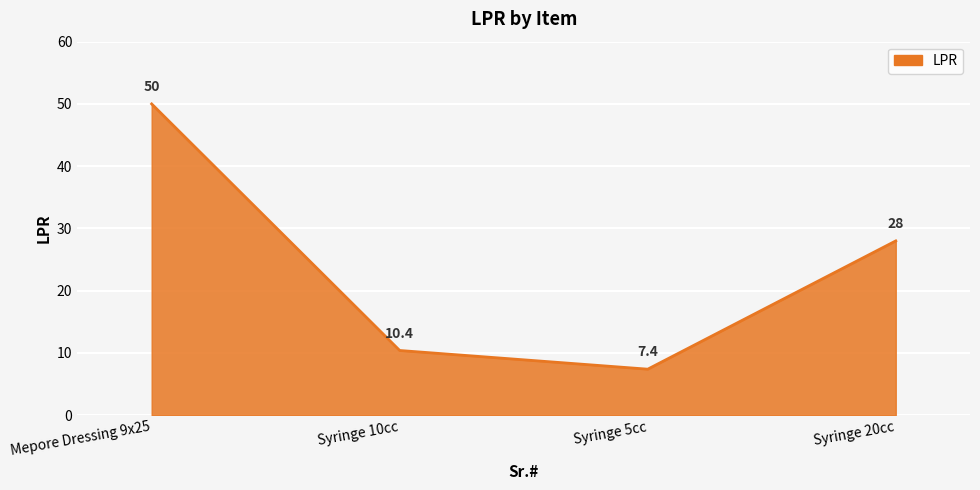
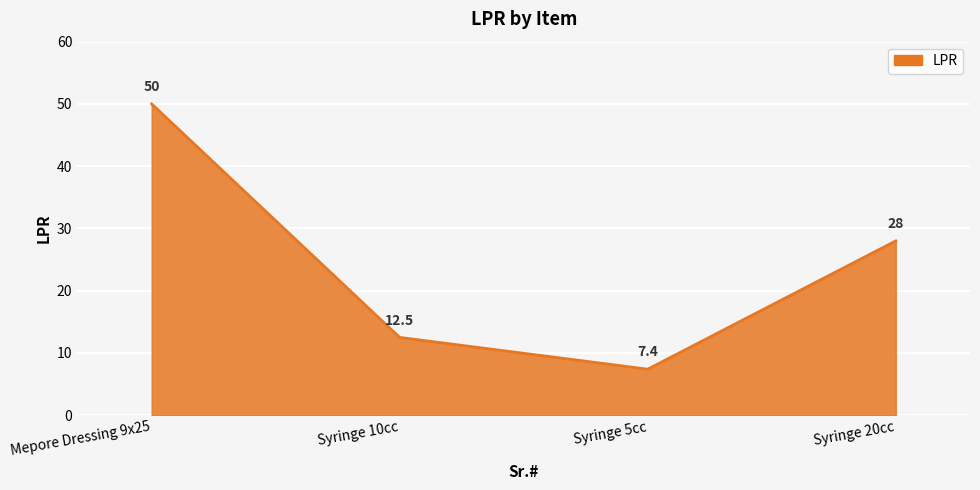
  {
    "Mepore Dressing 9x25": 50,
-   "Syringe 10cc": 10.4,
+   "Syringe 10cc": 12.5,
    "Syringe 5cc": 7.4,
    "Syringe 20cc": 28
  }
